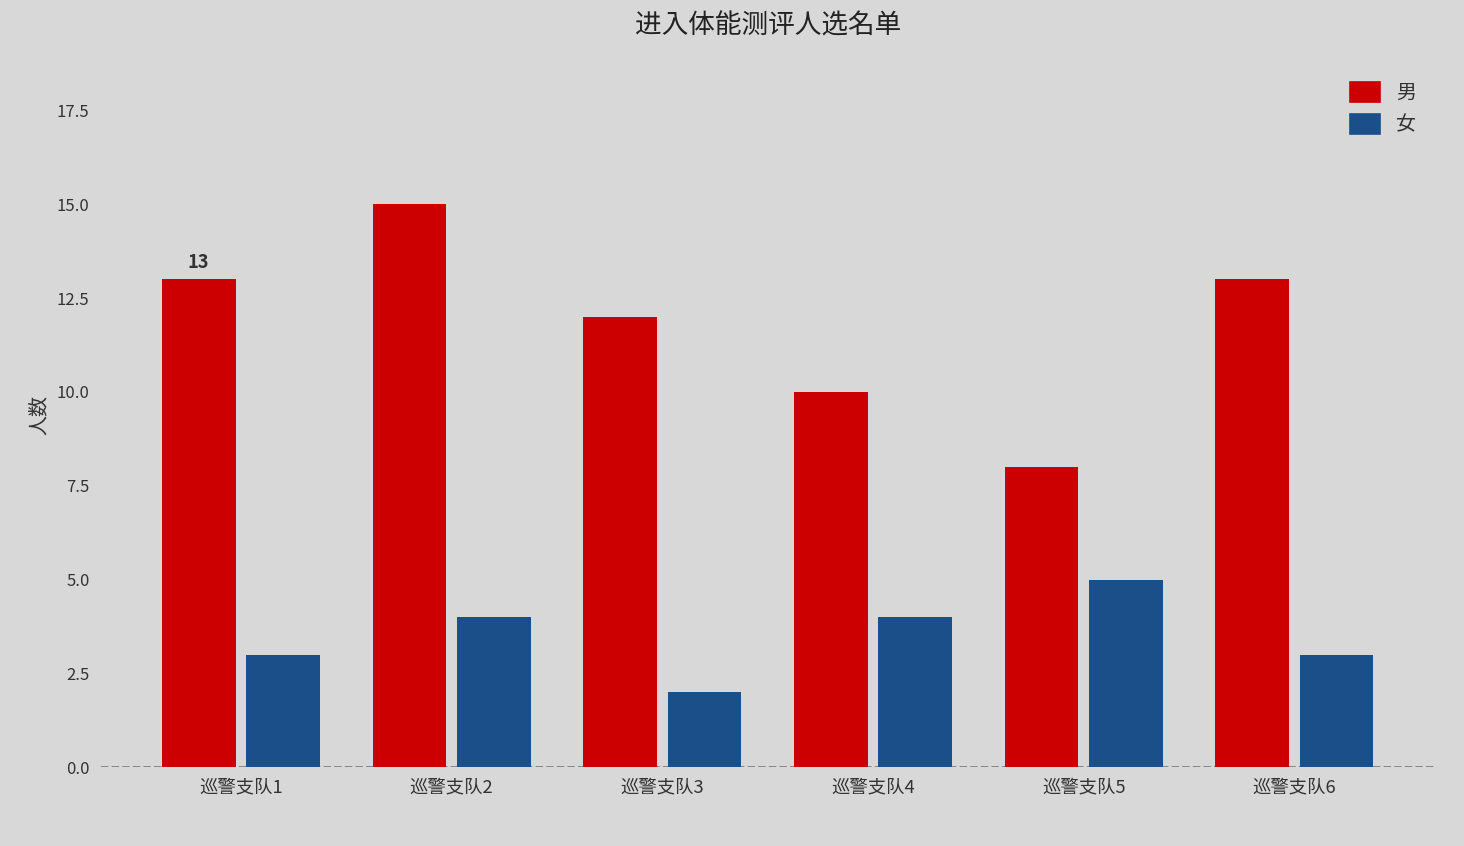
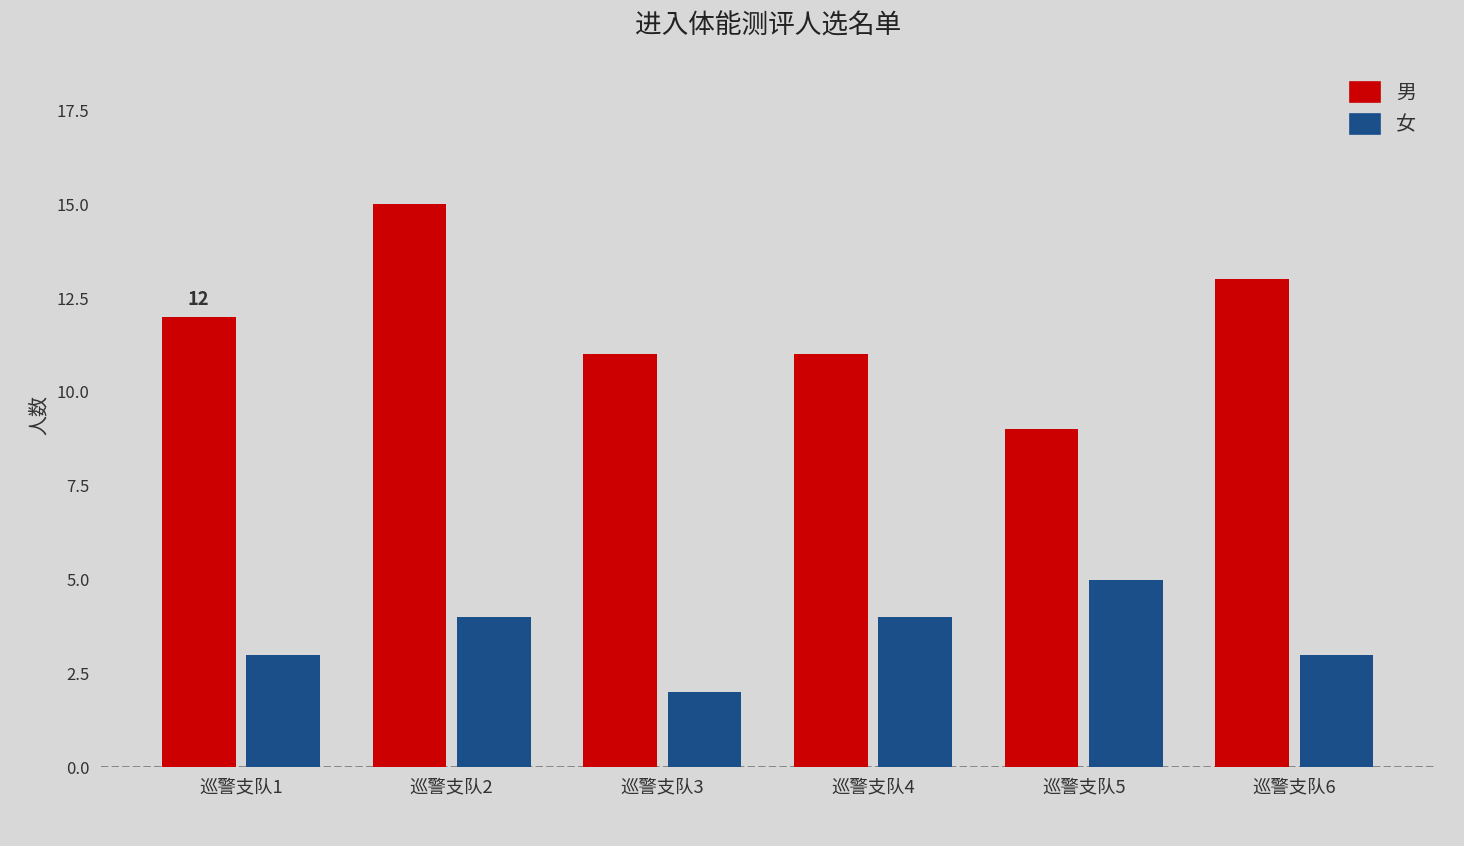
  {
    "男": {
-     "巡警支队1": 13,
-     "巡警支队3": 12,
-     "巡警支队4": 10,
-     "巡警支队5": 8
+     "巡警支队1": 12,
+     "巡警支队3": 11,
+     "巡警支队4": 11,
+     "巡警支队5": 9
    },
    "女": {
      "巡警支队1": 3,
      "巡警支队2": 4,
      "巡警支队3": 2,
      "巡警支队4": 4,
      "巡警支队5": 5,
      "巡警支队6": 3
    }
  }
